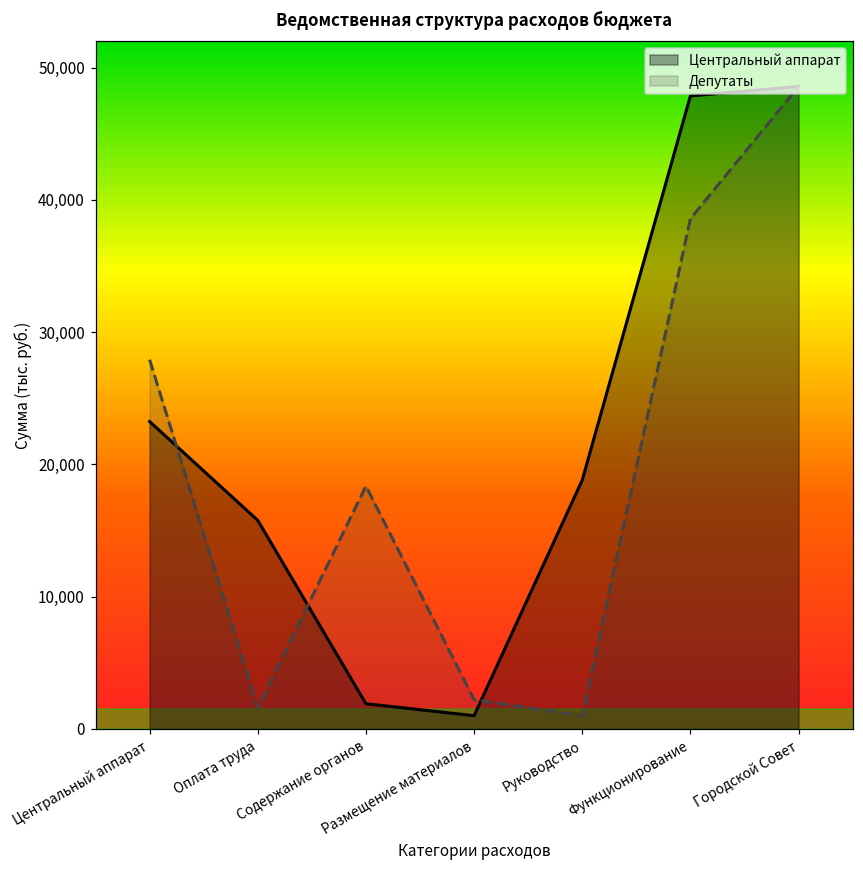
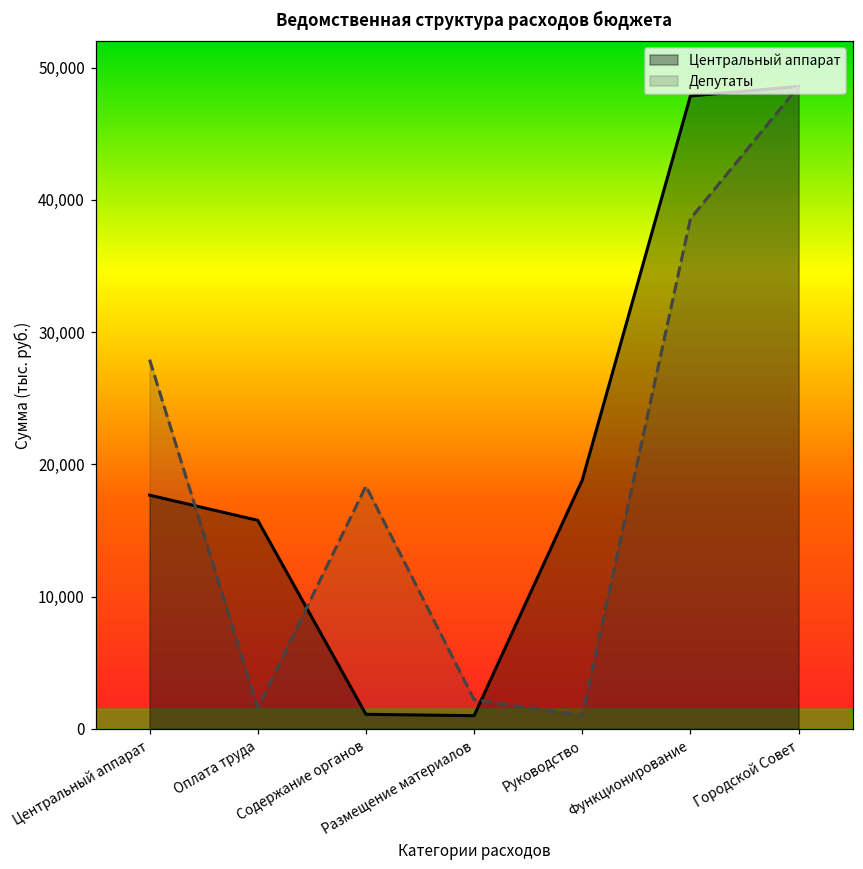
  {
    "Центральный аппарат": {
-     "Центральный аппарат": "23,200",
+     "Центральный аппарат": "17,700",
      "Оплата труда": "15,800",
-     "Содержание органов": "1,900",
+     "Содержание органов": "1,100",
      "Размещение материалов": "1,000",
      "Руководство": "18,800",
      "Функционирование": "47,900"
    },
    "Депутаты": {
      "Центральный аппарат": "27,900",
      "Оплата труда": "1,600",
      "Содержание органов": "18,400",
      "Размещение материалов": "2,200",
      "Руководство": "1,000",
      "Функционирование": "38,600"
    }
  }
